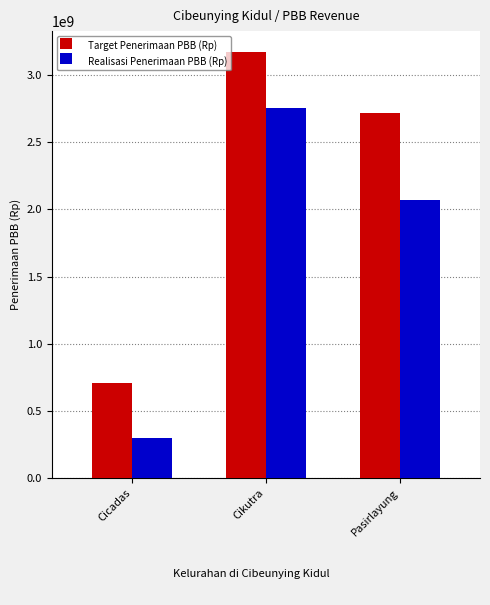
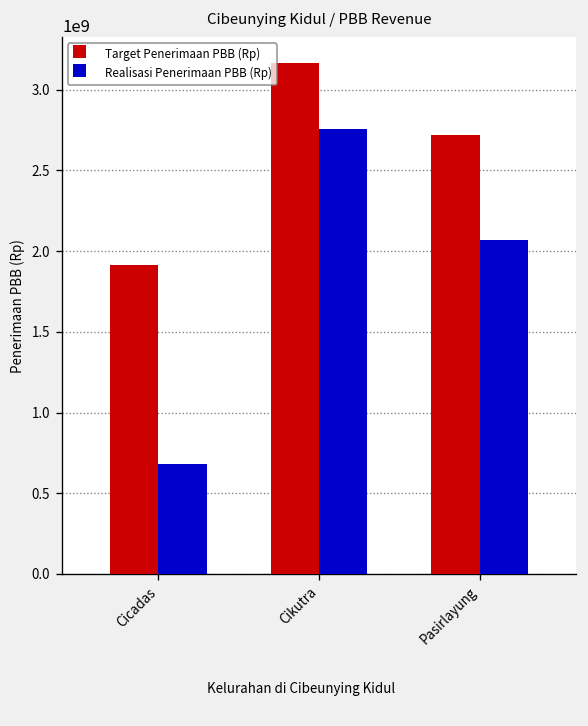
  {
    "Target Penerimaan PBB (Rp)": {
-     "Cicadas": 710000000,
+     "Cicadas": 1910000000,
      "Cikutra": 3170000000,
      "Pasirlayung": 2720000000
    },
    "Realisasi Penerimaan PBB (Rp)": {
-     "Cicadas": 300000000,
+     "Cicadas": 680000000,
      "Cikutra": 2760000000,
      "Pasirlayung": 2070000000
    }
  }
